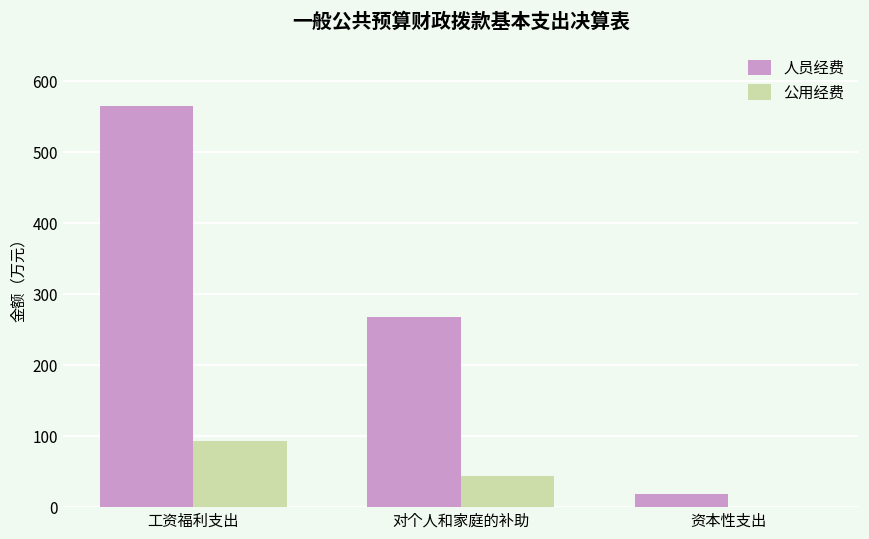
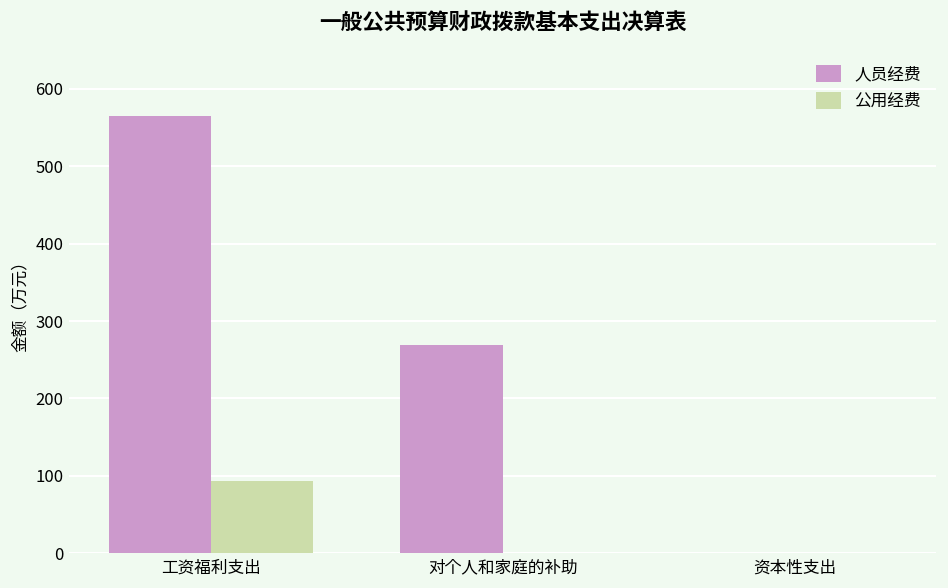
  {
    "人员经费": {
      "工资福利支出": 560,
      "对个人和家庭的补助": 270,
-     "资本性支出": 20
+     "资本性支出": 0
    },
    "公用经费": {
      "工资福利支出": 90,
-     "对个人和家庭的补助": 40,
+     "对个人和家庭的补助": 0,
      "资本性支出": 0
    }
  }
